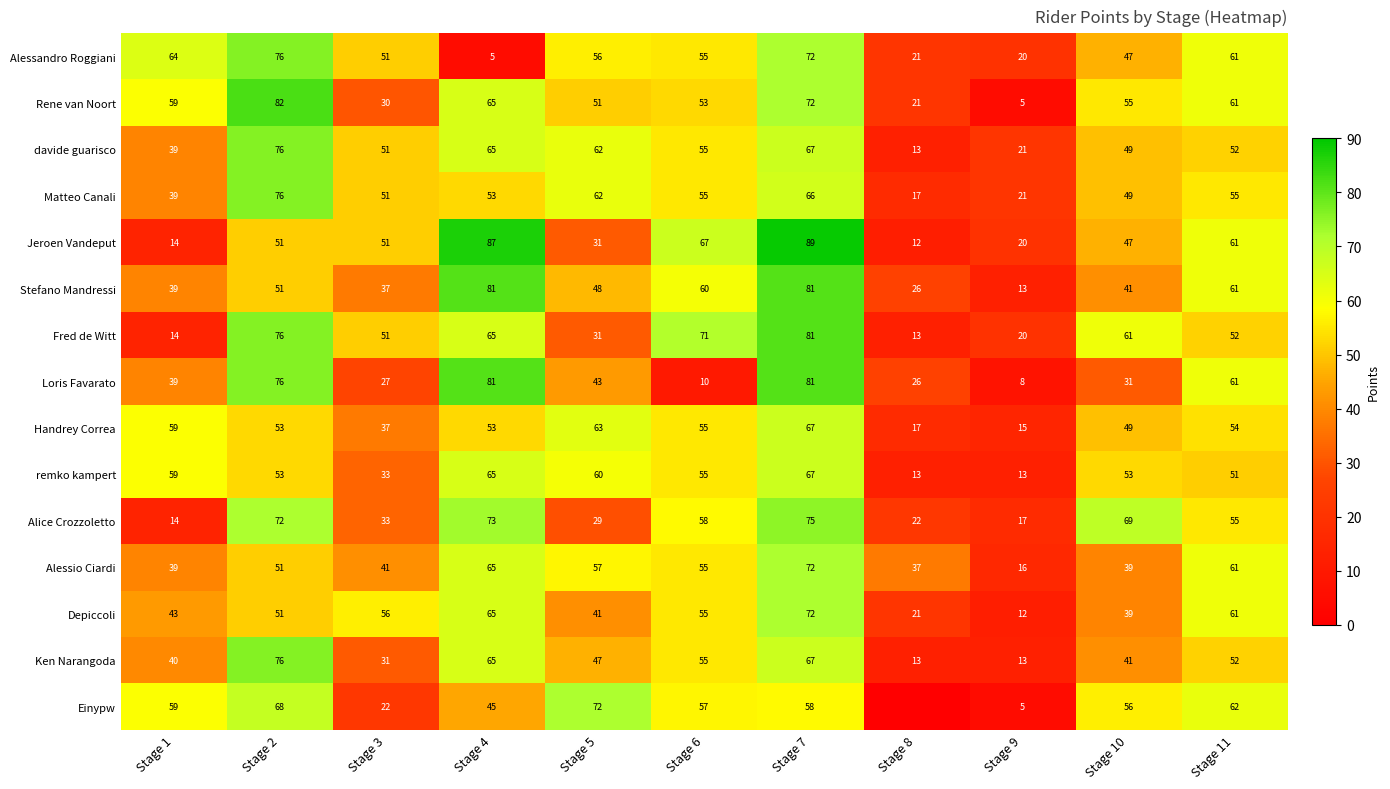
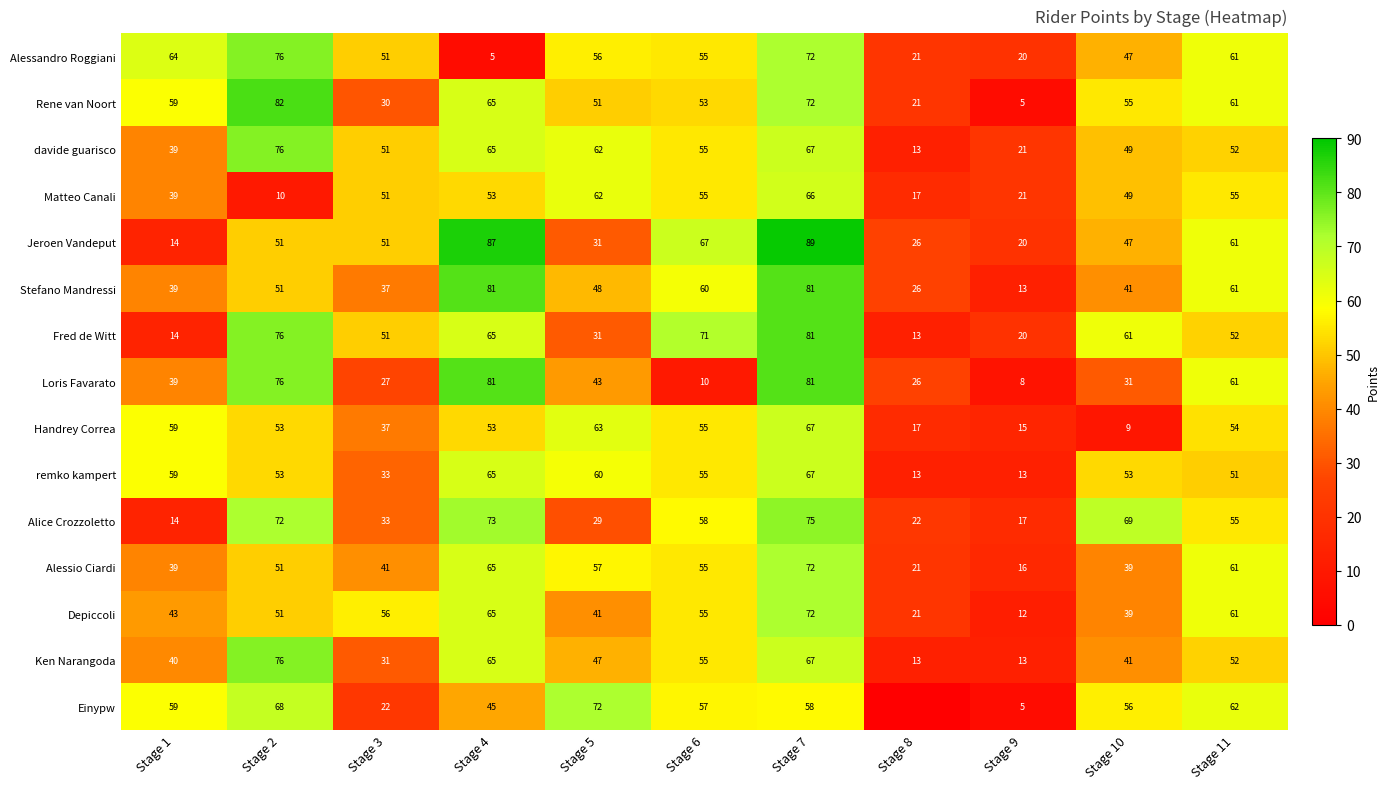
  {
    "Alessandro Roggiani": {
      "Stage 1": 64,
      "Stage 2": 76,
      "Stage 3": 51,
      "Stage 4": 5,
      "Stage 5": 56,
      "Stage 6": 55,
      "Stage 7": 72,
      "Stage 8": 21,
      "Stage 9": 20,
      "Stage 10": 47,
      "Stage 11": 61
    },
    "Rene van Noort": {
      "Stage 1": 59,
      "Stage 2": 82,
      "Stage 3": 30,
      "Stage 4": 65,
      "Stage 5": 51,
      "Stage 6": 53,
      "Stage 7": 72,
      "Stage 8": 21,
      "Stage 9": 5,
      "Stage 10": 55,
      "Stage 11": 61
    },
    "davide guarisco": {
      "Stage 1": 39,
      "Stage 2": 76,
      "Stage 3": 51,
      "Stage 4": 65,
      "Stage 5": 62,
      "Stage 6": 55,
      "Stage 7": 67,
      "Stage 8": 13,
      "Stage 9": 21,
      "Stage 10": 49,
      "Stage 11": 52
    },
    "Matteo Canali": {
      "Stage 1": 39,
-     "Stage 2": 76,
+     "Stage 2": 10,
      "Stage 3": 51,
      "Stage 4": 53,
      "Stage 5": 62,
      "Stage 6": 55,
      "Stage 7": 66,
      "Stage 8": 17,
      "Stage 9": 21,
      "Stage 10": 49,
      "Stage 11": 55
    },
    "Jeroen Vandeput": {
      "Stage 1": 14,
      "Stage 2": 51,
      "Stage 3": 51,
      "Stage 4": 87,
      "Stage 5": 31,
      "Stage 6": 67,
      "Stage 7": 89,
-     "Stage 8": 12,
+     "Stage 8": 26,
      "Stage 9": 20,
      "Stage 10": 47,
      "Stage 11": 61
    },
    "Stefano Mandressi": {
      "Stage 1": 39,
      "Stage 2": 51,
      "Stage 3": 37,
      "Stage 4": 81,
      "Stage 5": 48,
      "Stage 6": 60,
      "Stage 7": 81,
      "Stage 8": 26,
      "Stage 9": 13,
      "Stage 10": 41,
      "Stage 11": 61
    },
    "Fred de Witt": {
      "Stage 1": 14,
      "Stage 2": 76,
      "Stage 3": 51,
      "Stage 4": 65,
      "Stage 5": 31,
      "Stage 6": 71,
      "Stage 7": 81,
      "Stage 8": 13,
      "Stage 9": 20,
      "Stage 10": 61,
      "Stage 11": 52
    },
    "Loris Favarato": {
      "Stage 1": 39,
      "Stage 2": 76,
      "Stage 3": 27,
      "Stage 4": 81,
      "Stage 5": 43,
      "Stage 6": 10,
      "Stage 7": 81,
      "Stage 8": 26,
      "Stage 9": 8,
      "Stage 10": 31,
      "Stage 11": 61
    },
    "Handrey Correa": {
      "Stage 1": 59,
      "Stage 2": 53,
      "Stage 3": 37,
      "Stage 4": 53,
      "Stage 5": 63,
      "Stage 6": 55,
      "Stage 7": 67,
      "Stage 8": 17,
      "Stage 9": 15,
-     "Stage 10": 49,
+     "Stage 10": 9,
      "Stage 11": 54
    },
    "remko kampert": {
      "Stage 1": 59,
      "Stage 2": 53,
      "Stage 3": 33,
      "Stage 4": 65,
      "Stage 5": 60,
      "Stage 6": 55,
      "Stage 7": 67,
      "Stage 8": 13,
      "Stage 9": 13,
      "Stage 10": 53,
      "Stage 11": 51
    },
    "Alice Crozzoletto": {
      "Stage 1": 14,
      "Stage 2": 72,
      "Stage 3": 33,
      "Stage 4": 73,
      "Stage 5": 29,
      "Stage 6": 58,
      "Stage 7": 75,
      "Stage 8": 22,
      "Stage 9": 17,
      "Stage 10": 69,
      "Stage 11": 55
    },
    "Alessio Ciardi": {
      "Stage 1": 39,
      "Stage 2": 51,
      "Stage 3": 41,
      "Stage 4": 65,
      "Stage 5": 57,
      "Stage 6": 55,
      "Stage 7": 72,
-     "Stage 8": 37,
+     "Stage 8": 21,
      "Stage 9": 16,
      "Stage 10": 39,
      "Stage 11": 61
    },
    "Depiccoli": {
      "Stage 1": 43,
      "Stage 2": 51,
      "Stage 3": 56,
      "Stage 4": 65,
      "Stage 5": 41,
      "Stage 6": 55,
      "Stage 7": 72,
      "Stage 8": 21,
      "Stage 9": 12,
      "Stage 10": 39,
      "Stage 11": 61
    },
    "Ken Narangoda": {
      "Stage 1": 40,
      "Stage 2": 76,
      "Stage 3": 31,
      "Stage 4": 65,
      "Stage 5": 47,
      "Stage 6": 55,
      "Stage 7": 67,
      "Stage 8": 13,
      "Stage 9": 13,
      "Stage 10": 41,
      "Stage 11": 52
    },
    "Einypw": {
      "Stage 1": 59,
      "Stage 2": 68,
      "Stage 3": 22,
      "Stage 4": 45,
      "Stage 5": 72,
      "Stage 6": 57,
      "Stage 7": 58,
      "Stage 9": 5,
      "Stage 10": 56,
      "Stage 11": 62
    }
  }
